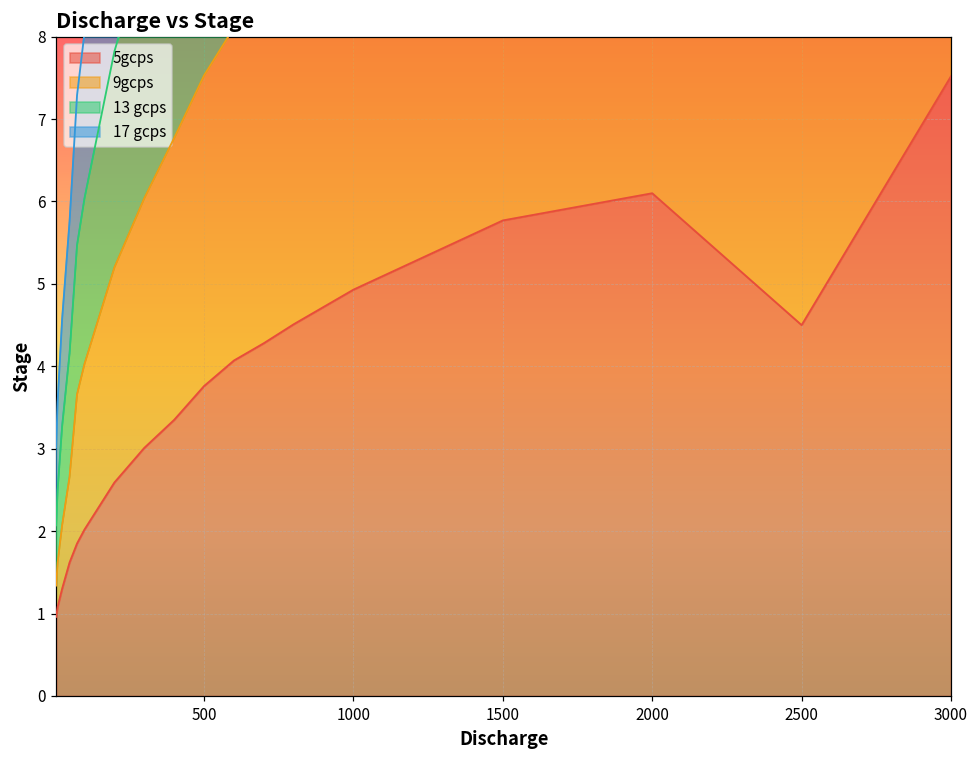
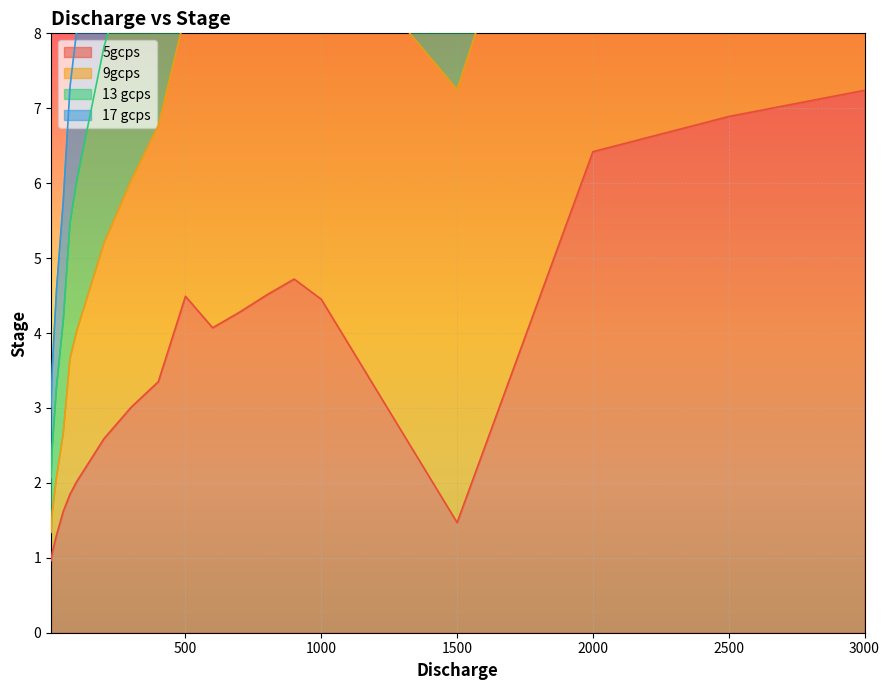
  {
    "5gcps": {
-     "500": 3.8,
-     "1000": 4.9,
-     "1500": 5.8,
-     "2000": 6.1,
-     "2500": 4.5,
-     "3000": 7.5
+     "500": 4.5,
+     "1000": 4.5,
+     "1500": 1.5,
+     "2000": 6.4,
+     "2500": 6.9,
+     "3000": 7.2
    }
  }
